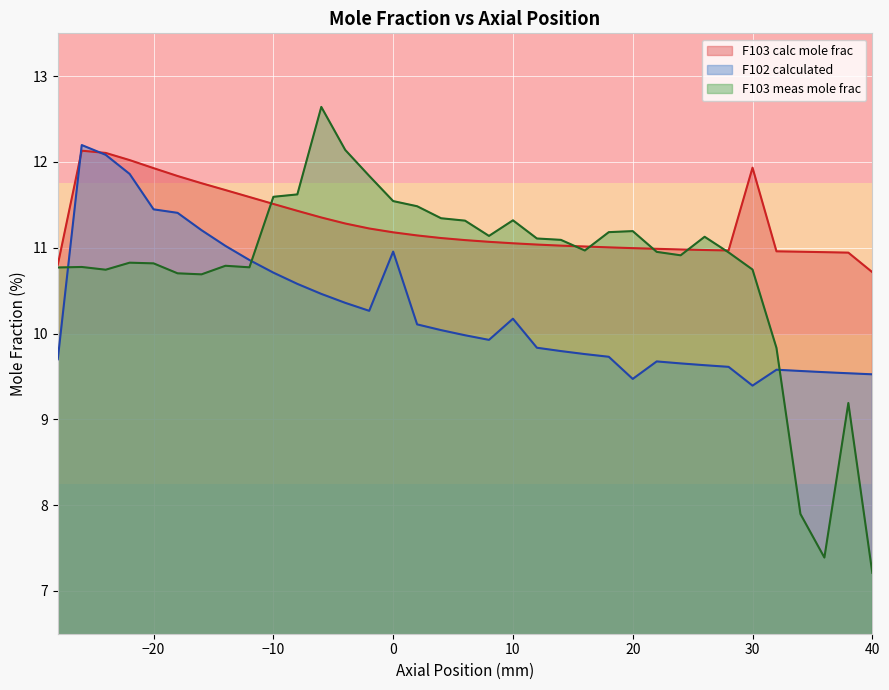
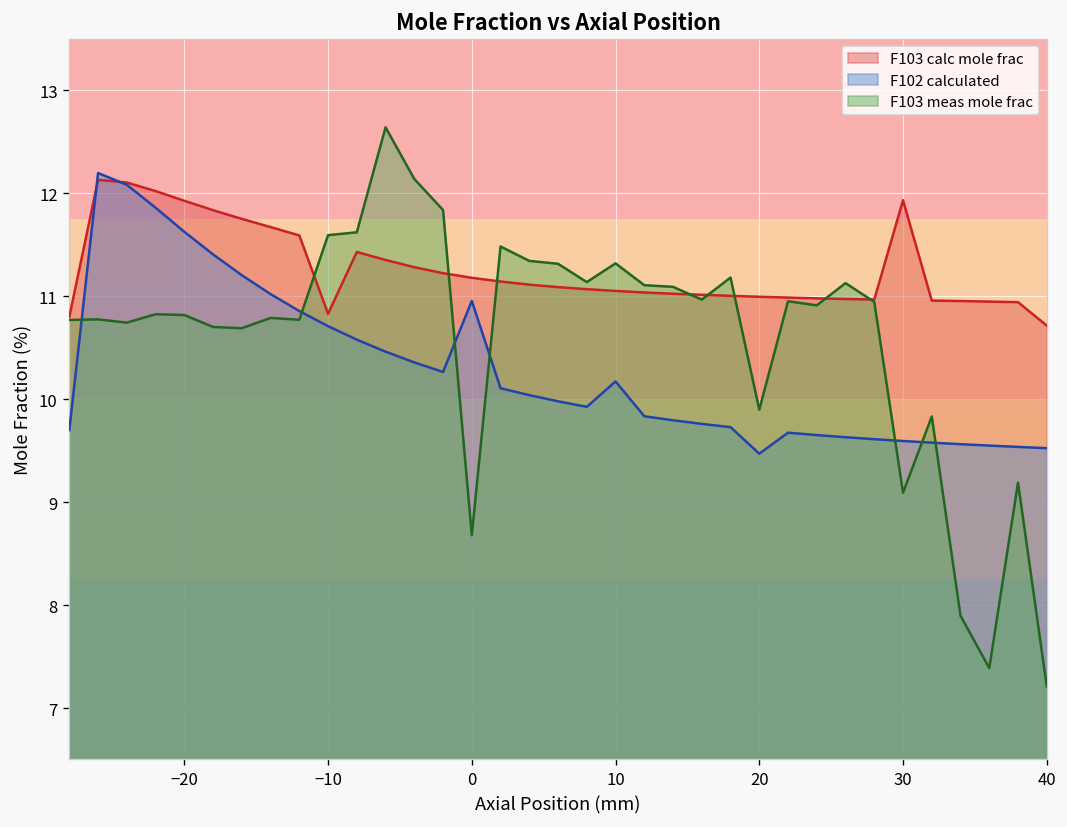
  {
    "F103 calc mole frac": {
      "−20": 11.9,
-     "−10": 11.5,
+     "−10": 10.8,
      "0": 11.2,
      "10": 11.1,
      "20": 11.0,
      "30": 11.9,
      "40": 10.7
    },
    "F102 calculated": {
-     "−20": 11.4,
+     "−20": 11.6,
      "−10": 10.7,
      "0": 11.0,
      "10": 10.2,
      "20": 9.5,
-     "30": 9.4,
+     "30": 9.6,
      "40": 9.5
    },
    "F103 meas mole frac": {
      "−20": 10.8,
      "−10": 11.6,
-     "0": 11.5,
+     "0": 8.7,
      "10": 11.3,
-     "20": 11.2,
-     "30": 10.7,
+     "20": 9.9,
+     "30": 9.1,
      "40": 7.2
    }
  }
